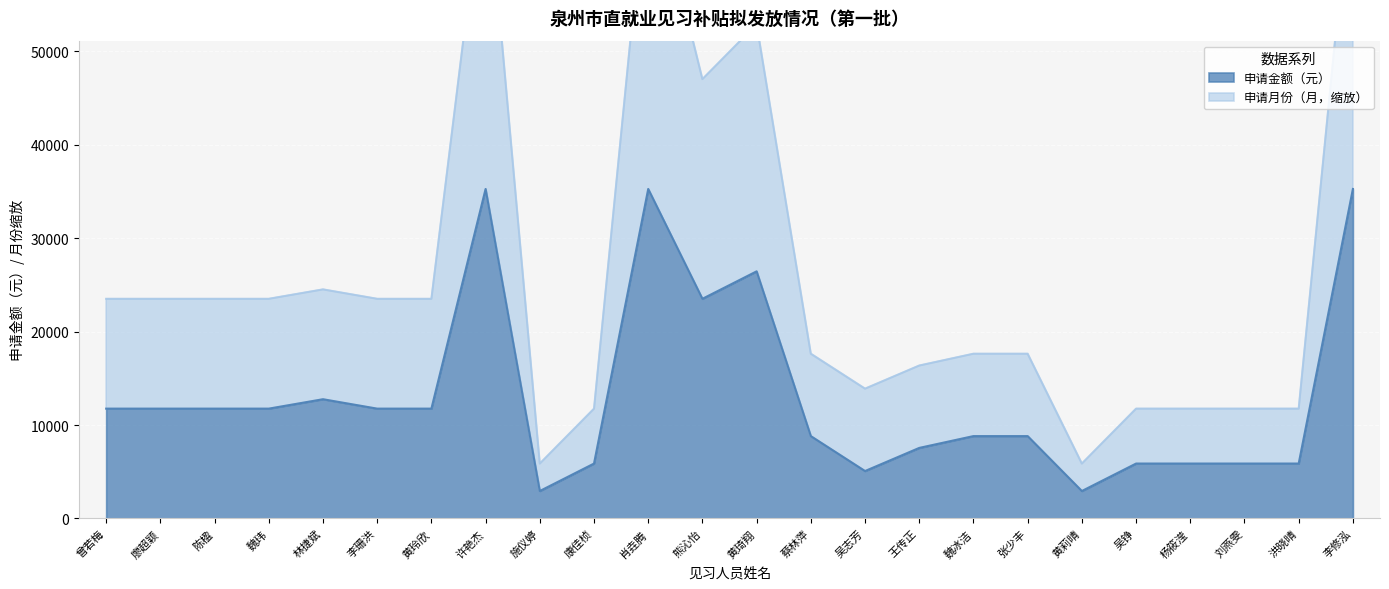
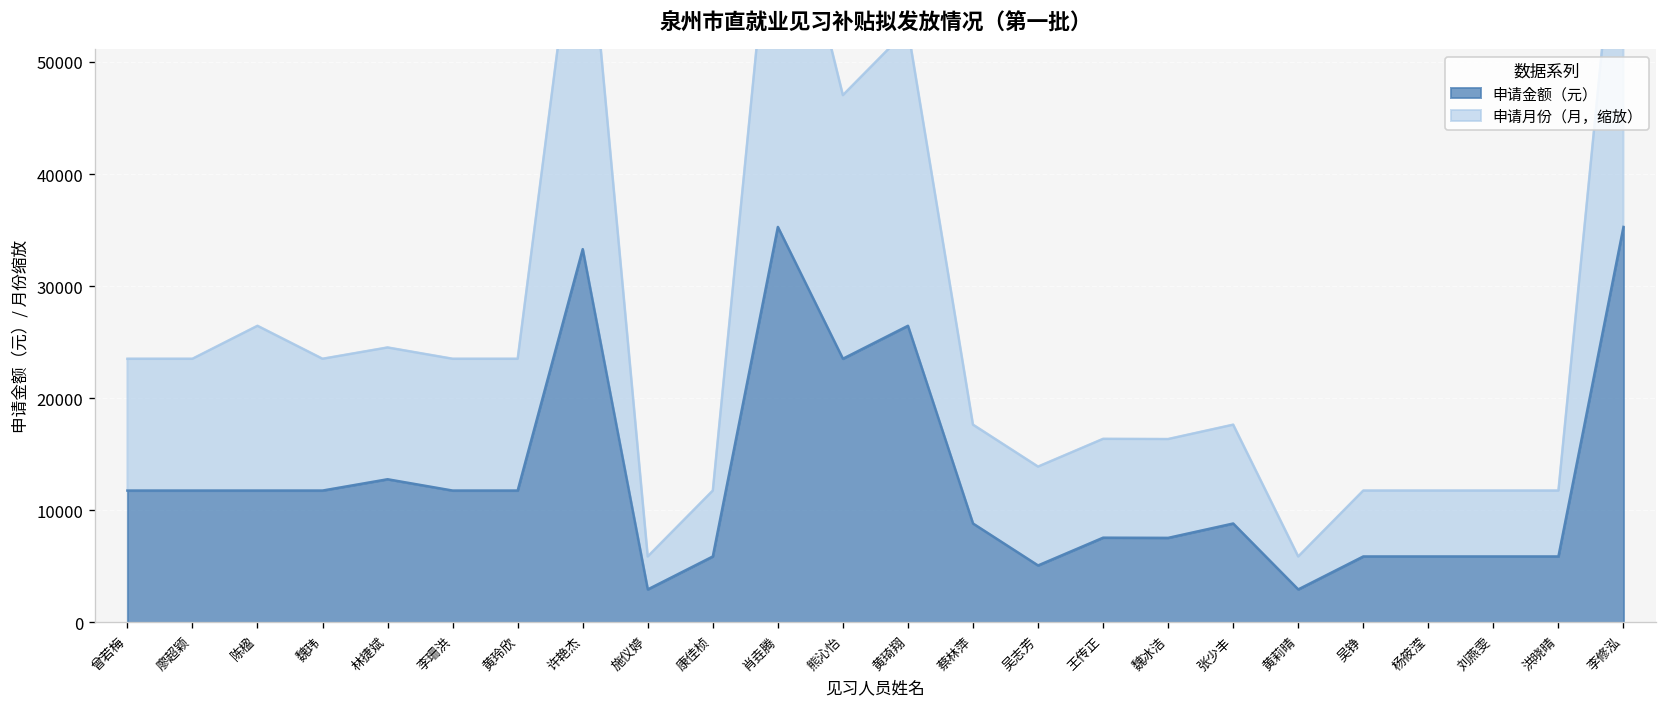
  {
    "申请金额（元）": {
      "曾若梅": 12000,
      "廖超颖": 12000,
      "陈楹": 12000,
      "魏玮": 12000,
      "林捷斌": 13000,
      "李珊洪": 12000,
      "黄玲欣": 12000,
-     "许艳杰": 35000,
+     "许艳杰": 33000,
      "施仪婷": 3000,
      "康佳桢": 6000,
      "肖垚腾": 35000,
      "熊沁怡": 24000,
      "黄琦翔": 26000,
      "蔡林萍": 9000,
      "吴志芳": 5000,
      "王传正": 8000,
-     "魏冰洁": 9000,
+     "魏冰洁": 8000,
      "张少丰": 9000,
      "黄莉晴": 3000,
      "吴铮": 6000,
      "杨筱滢": 6000,
      "刘燕雯": 6000,
      "洪晓晴": 6000,
      "李修泓": 35000
    },
    "申请月份（月，缩放）": {
      "曾若梅": 12000,
      "廖超颖": 12000,
-     "陈楹": 12000,
+     "陈楹": 15000,
      "魏玮": 12000,
      "林捷斌": 12000,
      "李珊洪": 12000,
      "黄玲欣": 12000,
      "施仪婷": 3000,
      "康佳桢": 6000,
      "熊沁怡": 24000,
      "蔡林萍": 9000,
      "吴志芳": 9000,
      "王传正": 9000,
      "魏冰洁": 9000,
      "张少丰": 9000,
      "黄莉晴": 3000,
      "吴铮": 6000,
      "杨筱滢": 6000,
      "刘燕雯": 6000,
      "洪晓晴": 6000
    }
  }
